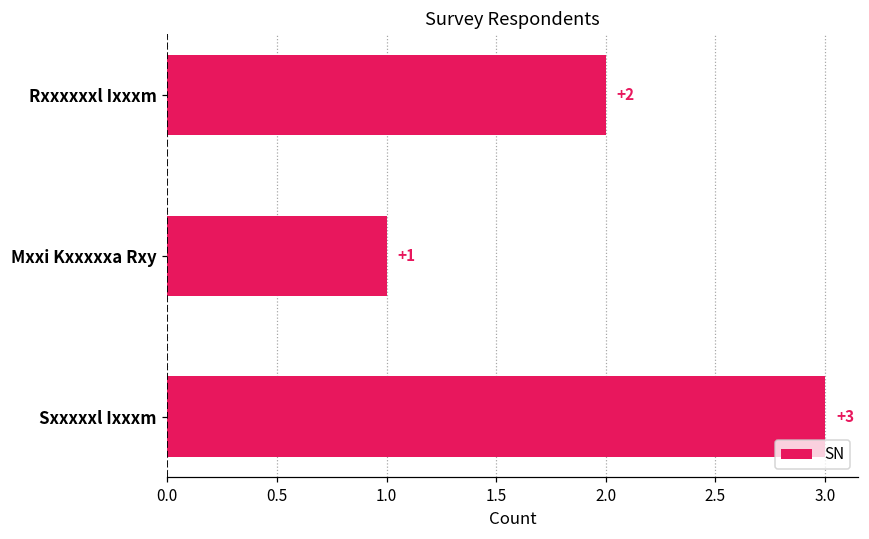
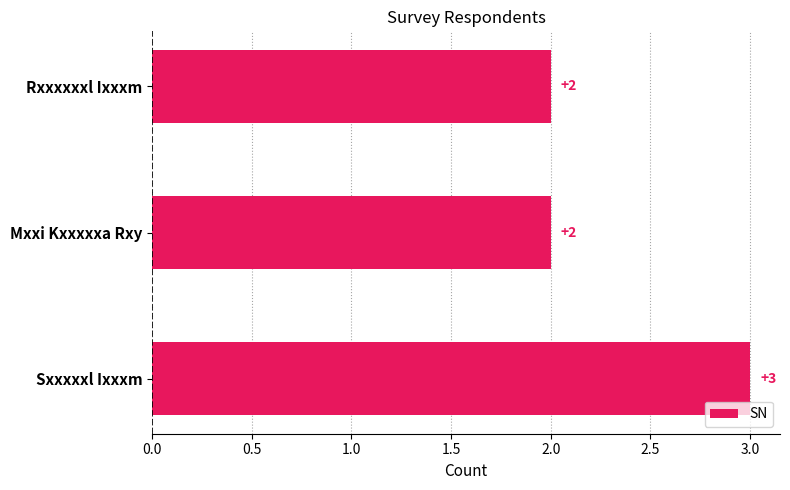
  {
    "Rxxxxxxl Ixxxm": "+2",
-   "Mxxi Kxxxxxa Rxy": "+1",
+   "Mxxi Kxxxxxa Rxy": "+2",
    "Sxxxxxl Ixxxm": "+3"
  }
